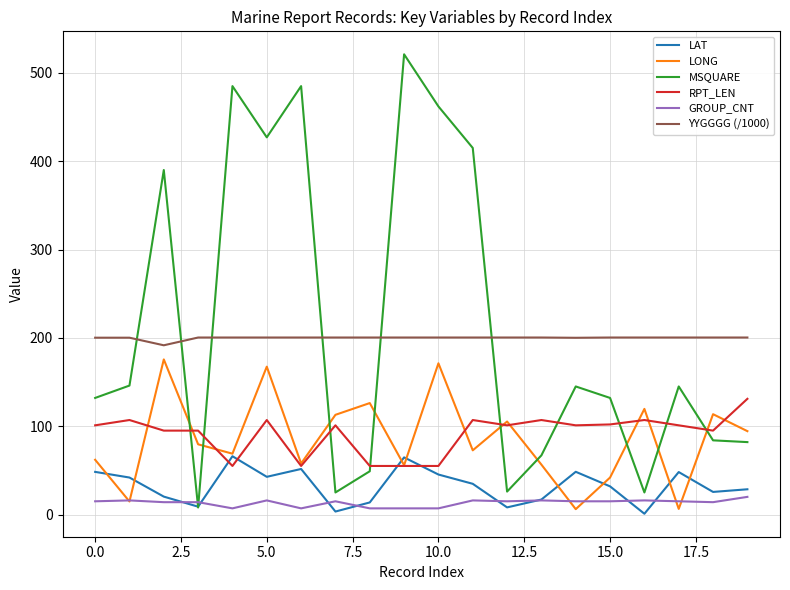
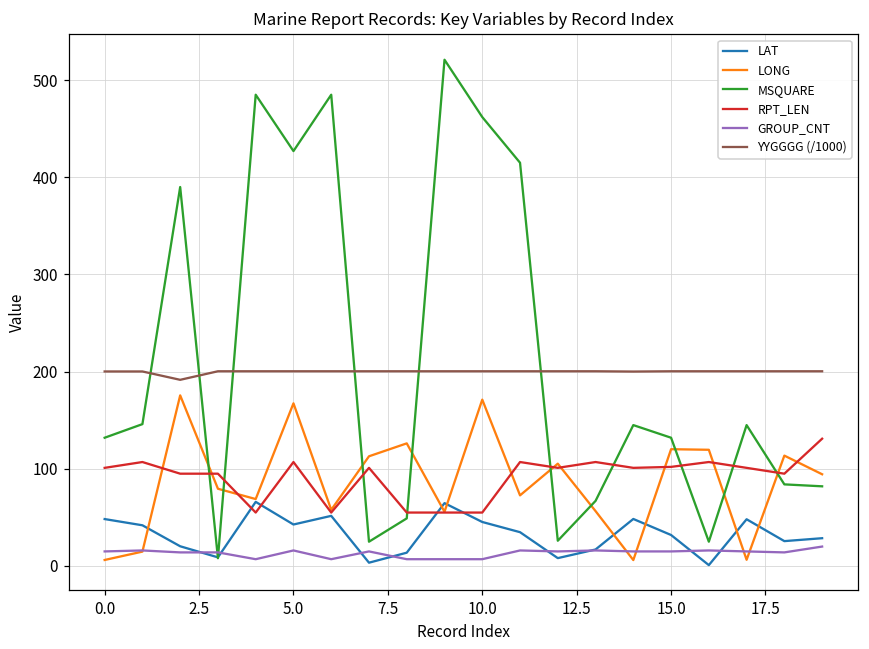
  {
    "LAT": {
      "0.0": 50,
      "5.0": 40,
      "10.0": 50,
      "15.0": 30
    },
    "LONG": {
-     "0.0": 60,
+     "0.0": 10,
      "5.0": 170,
      "10.0": 170,
-     "15.0": 40
+     "15.0": 120
    },
    "MSQUARE": {
      "0.0": 130,
      "5.0": 430,
      "10.0": 460,
      "15.0": 130
    },
    "RPT_LEN": {
      "0.0": 100,
      "5.0": 110,
      "10.0": 60,
      "15.0": 100
    },
    "GROUP_CNT": {
      "0.0": 20,
      "5.0": 20,
      "10.0": 10,
      "15.0": 20
    },
    "YYGGGG (/1000)": {
      "0.0": 200,
      "5.0": 200,
      "10.0": 200,
      "15.0": 200
    }
  }
